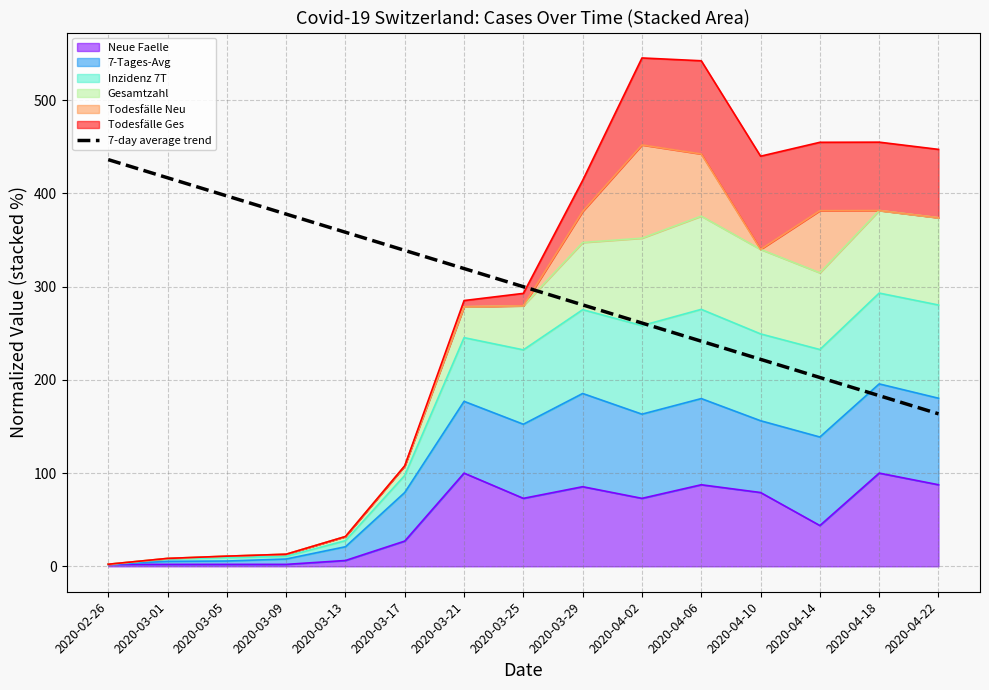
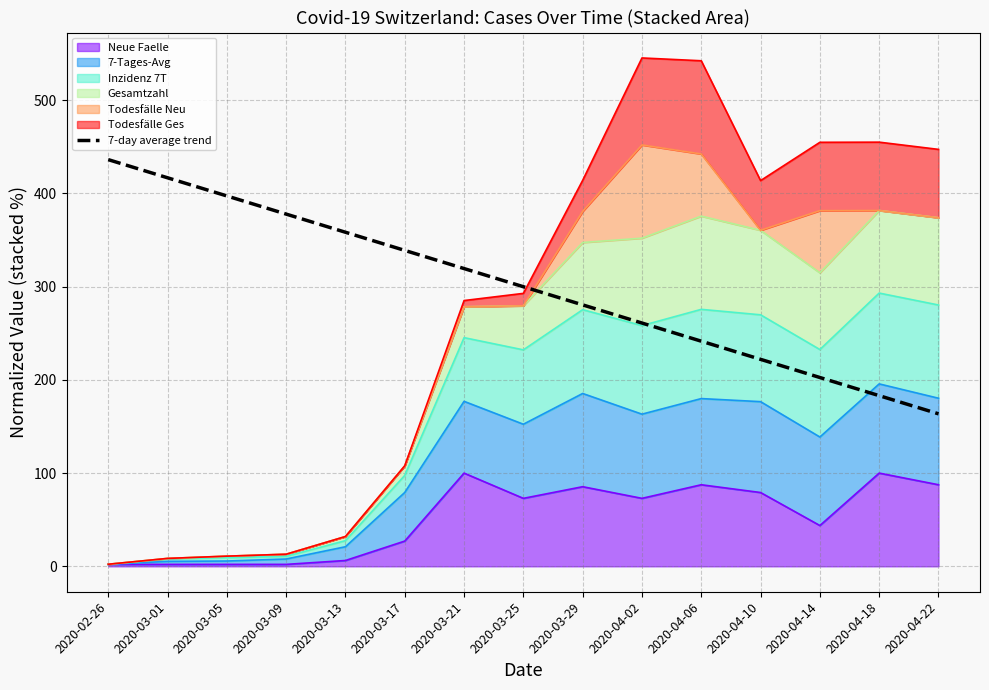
  {
    "Neue Faelle": {
      "2020-03-01": 0,
      "2020-03-05": 0,
      "2020-03-09": 0,
      "2020-03-13": 10,
      "2020-03-17": 30,
      "2020-03-21": 100,
      "2020-03-25": 70,
      "2020-03-29": 90,
      "2020-04-02": 70,
      "2020-04-06": 90,
      "2020-04-10": 80,
      "2020-04-14": 40,
      "2020-04-18": 100,
      "2020-04-22": 90
    },
    "7-Tages-Avg": {
      "2020-03-05": 0,
      "2020-03-09": 10,
      "2020-03-13": 10,
      "2020-03-17": 50,
      "2020-03-21": 80,
      "2020-03-25": 80,
      "2020-03-29": 100,
      "2020-04-02": 90,
      "2020-04-06": 90,
-     "2020-04-10": 80,
+     "2020-04-10": 100,
      "2020-04-14": 90,
      "2020-04-18": 100,
      "2020-04-22": 90
    },
    "Inzidenz 7T": {
      "2020-03-13": 10,
      "2020-03-17": 20,
      "2020-03-21": 70,
      "2020-03-25": 80,
      "2020-03-29": 90,
      "2020-04-02": 100,
      "2020-04-06": 100,
      "2020-04-10": 90,
      "2020-04-14": 90,
      "2020-04-18": 100,
      "2020-04-22": 100
    },
    "Gesamtzahl": {
      "2020-03-29": 70,
      "2020-04-02": 90,
      "2020-04-06": 100,
      "2020-04-14": 80
    },
    "Todesfälle Neu": {
      "2020-03-29": 30,
      "2020-04-02": 100,
      "2020-04-06": 70,
      "2020-04-14": 70
    },
    "Todesfälle Ges": {
      "2020-03-21": 10,
      "2020-03-25": 10,
      "2020-03-29": 30,
      "2020-04-02": 90,
      "2020-04-06": 100,
-     "2020-04-10": 100,
+     "2020-04-10": 50,
      "2020-04-14": 70,
      "2020-04-18": 70,
      "2020-04-22": 70
    },
    "7-day average trend": {
      "2020-02-26": 440,
      "2020-03-01": 420,
      "2020-03-05": 400,
      "2020-03-09": 380,
      "2020-03-13": 360,
      "2020-03-17": 340,
      "2020-03-21": 320,
      "2020-03-25": 300,
      "2020-03-29": 280,
      "2020-04-02": 260,
      "2020-04-06": 240,
      "2020-04-10": 220,
      "2020-04-14": 200,
      "2020-04-18": 180,
      "2020-04-22": 160
    }
  }
